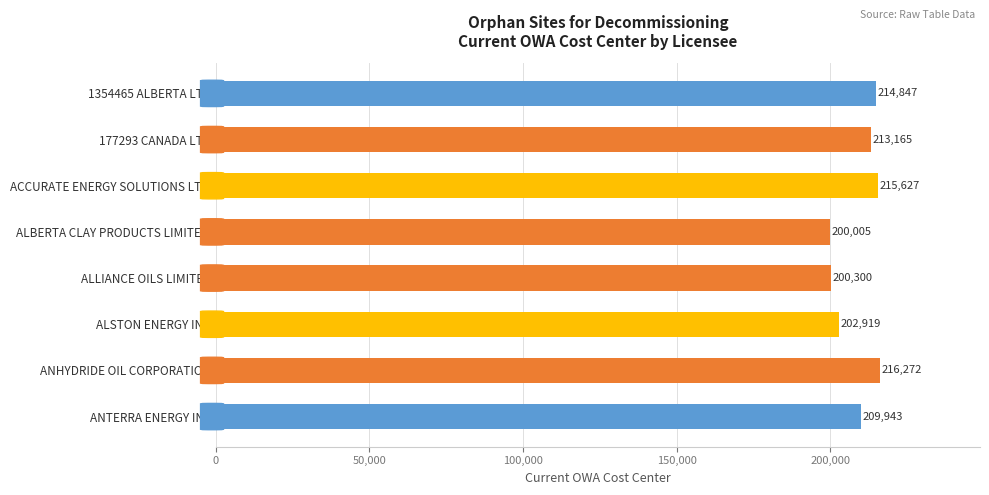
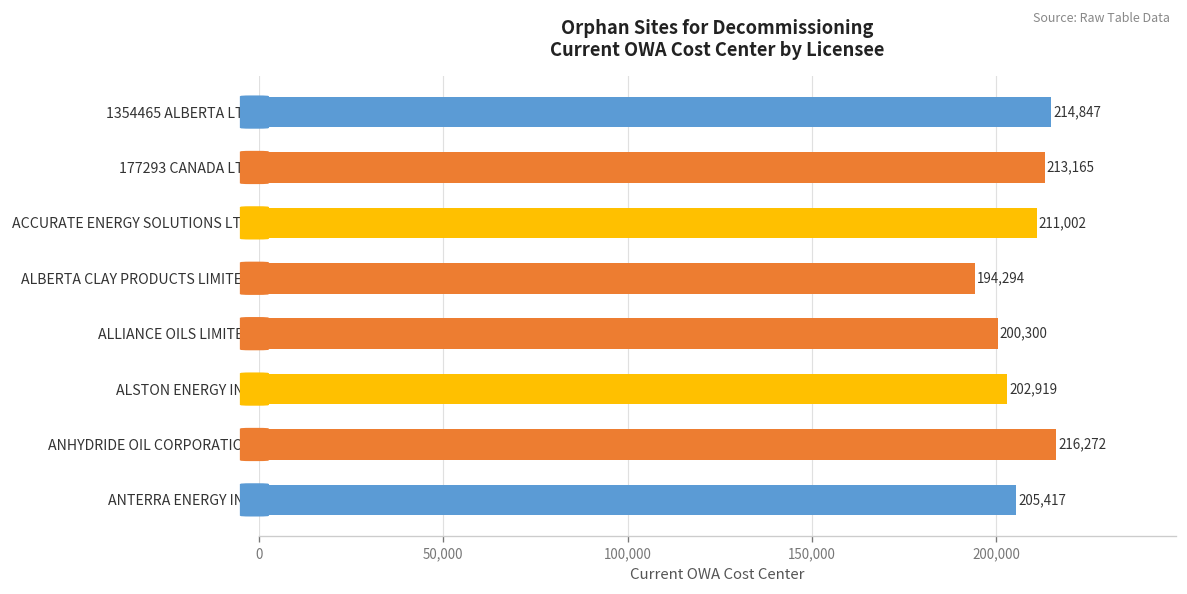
  {
    "1354465 ALBERTA LTD": "214,847",
    "177293 CANADA LTD": "213,165",
-   "ACCURATE ENERGY SOLUTIONS LT...": "215,627",
-   "ALBERTA CLAY PRODUCTS LIMITE...": "200,005",
+   "ACCURATE ENERGY SOLUTIONS LT...": "211,002",
+   "ALBERTA CLAY PRODUCTS LIMITE...": "194,294",
    "ALLIANCE OILS LIMITED": "200,300",
    "ALSTON ENERGY INC": "202,919",
    "ANHYDRIDE OIL CORPORATION": "216,272",
-   "ANTERRA ENERGY INC": "209,943"
+   "ANTERRA ENERGY INC": "205,417"
  }
